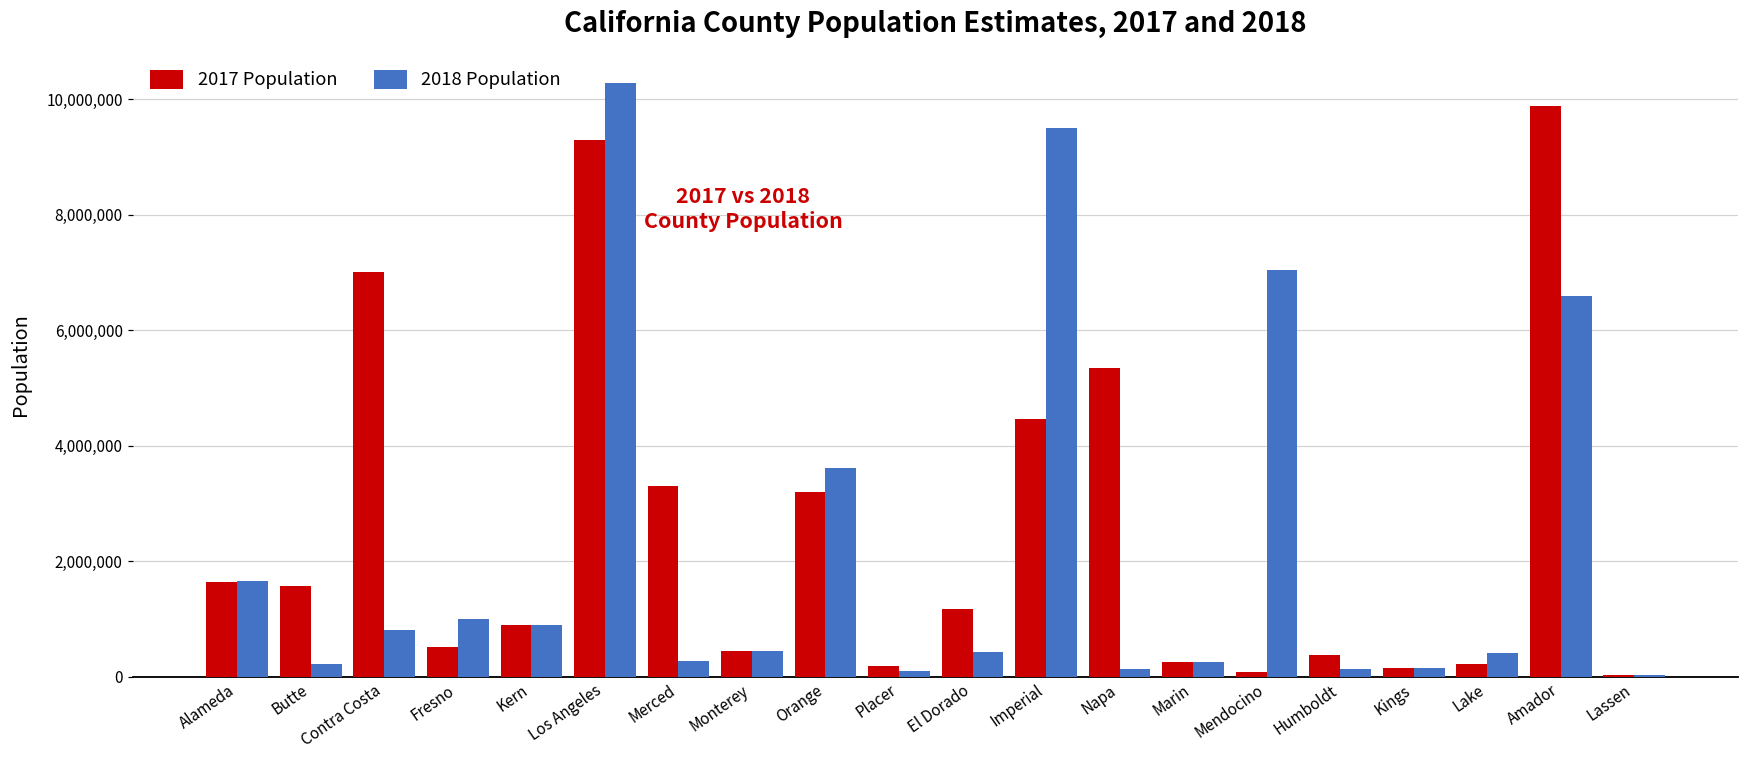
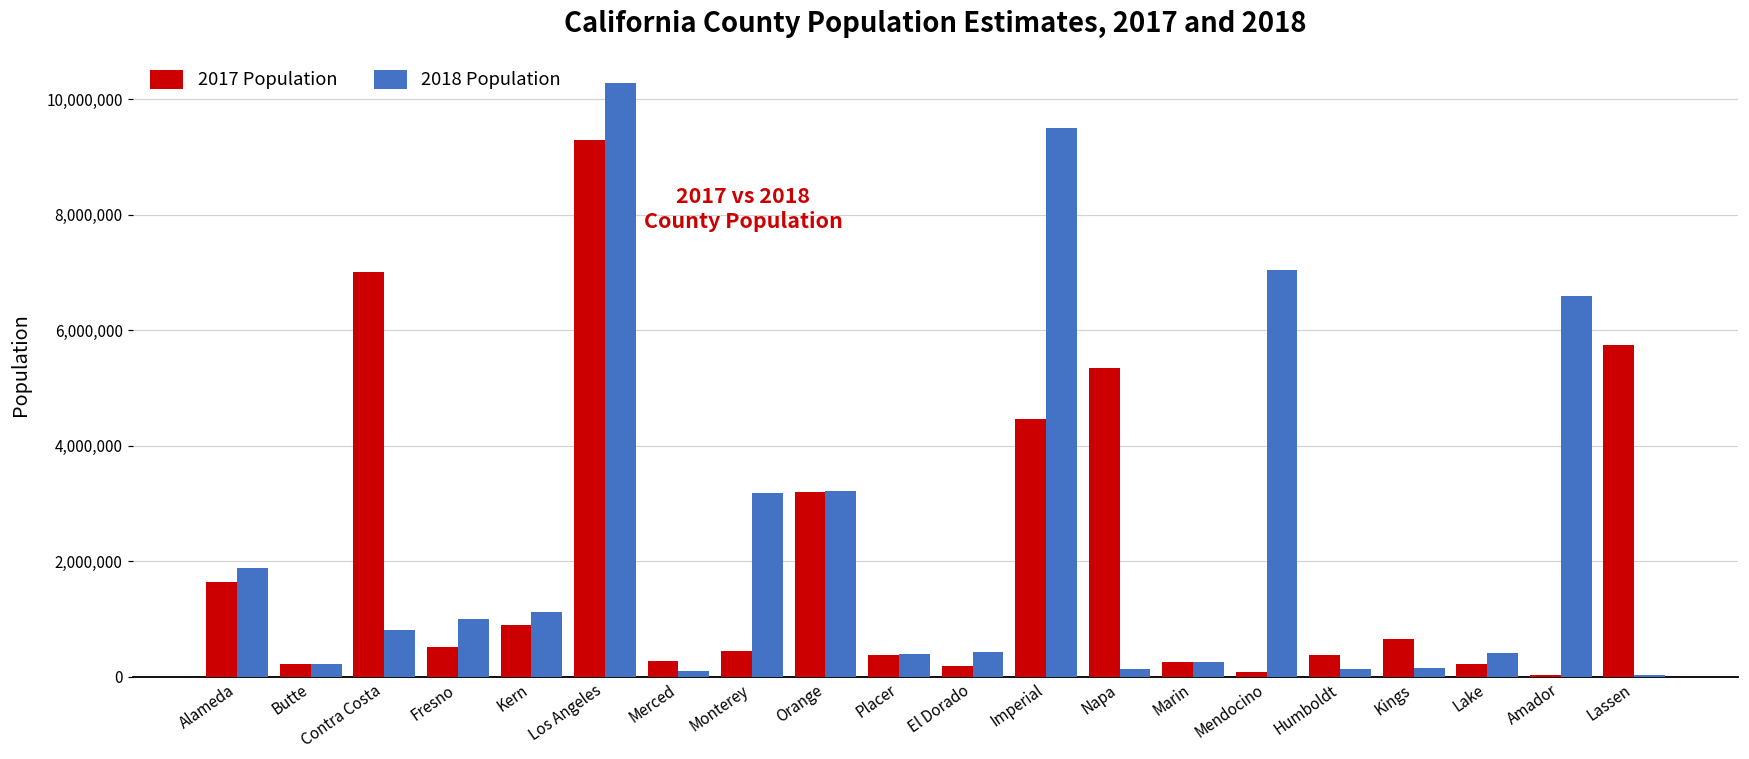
  {
    "2017 Population": {
      "Alameda": "1,600,000",
-     "Butte": "1,600,000",
+     "Butte": "200,000",
      "Contra Costa": "7,000,000",
      "Fresno": "500,000",
      "Kern": "900,000",
      "Los Angeles": "9,300,000",
-     "Merced": "3,300,000",
+     "Merced": "300,000",
      "Monterey": "400,000",
      "Orange": "3,200,000",
-     "Placer": "200,000",
-     "El Dorado": "1,200,000",
+     "Placer": "400,000",
+     "El Dorado": "200,000",
      "Imperial": "4,500,000",
      "Napa": "5,300,000",
      "Marin": "300,000",
      "Mendocino": "100,000",
      "Humboldt": "400,000",
-     "Kings": "100,000",
+     "Kings": "600,000",
      "Lake": "200,000",
-     "Amador": "9,900,000",
-     "Lassen": "0"
+     "Amador": "0",
+     "Lassen": "5,700,000"
    },
    "2018 Population": {
-     "Alameda": "1,700,000",
+     "Alameda": "1,900,000",
      "Butte": "200,000",
      "Contra Costa": "800,000",
      "Fresno": "1,000,000",
-     "Kern": "900,000",
+     "Kern": "1,100,000",
      "Los Angeles": "10,300,000",
-     "Merced": "300,000",
-     "Monterey": "400,000",
-     "Orange": "3,600,000",
-     "Placer": "100,000",
+     "Merced": "100,000",
+     "Monterey": "3,200,000",
+     "Orange": "3,200,000",
+     "Placer": "400,000",
      "El Dorado": "400,000",
      "Imperial": "9,500,000",
      "Napa": "100,000",
      "Marin": "300,000",
      "Mendocino": "7,100,000",
      "Humboldt": "100,000",
      "Kings": "200,000",
      "Lake": "400,000",
      "Amador": "6,600,000"
    }
  }
